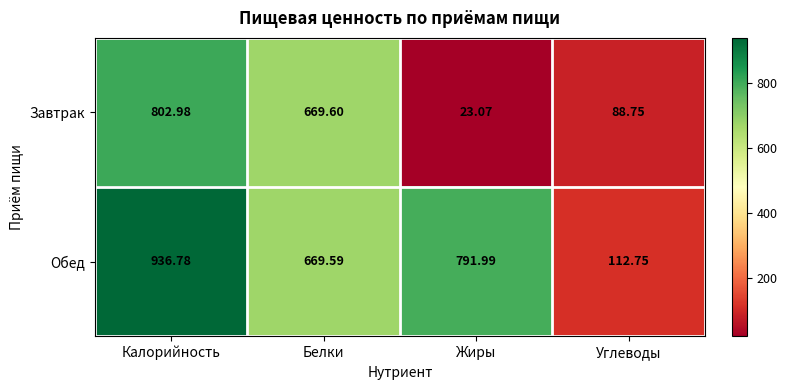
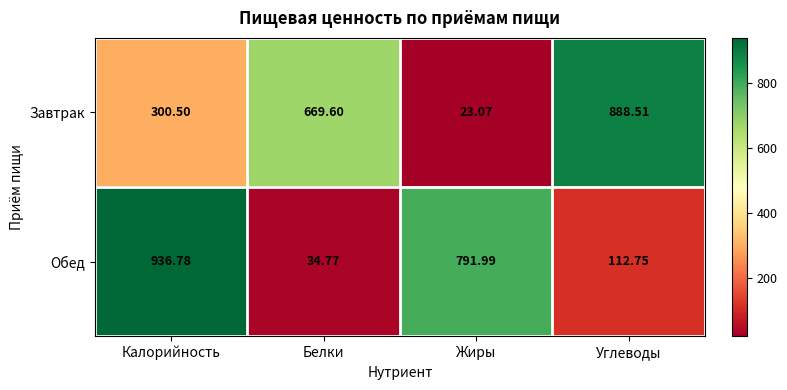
  {
    "Завтрак": {
-     "Калорийность": 802.98,
+     "Калорийность": 300.50,
      "Белки": 669.60,
      "Жиры": 23.07,
-     "Углеводы": 88.75
+     "Углеводы": 888.51
    },
    "Обед": {
      "Калорийность": 936.78,
-     "Белки": 669.59,
+     "Белки": 34.77,
      "Жиры": 791.99,
      "Углеводы": 112.75
    }
  }
